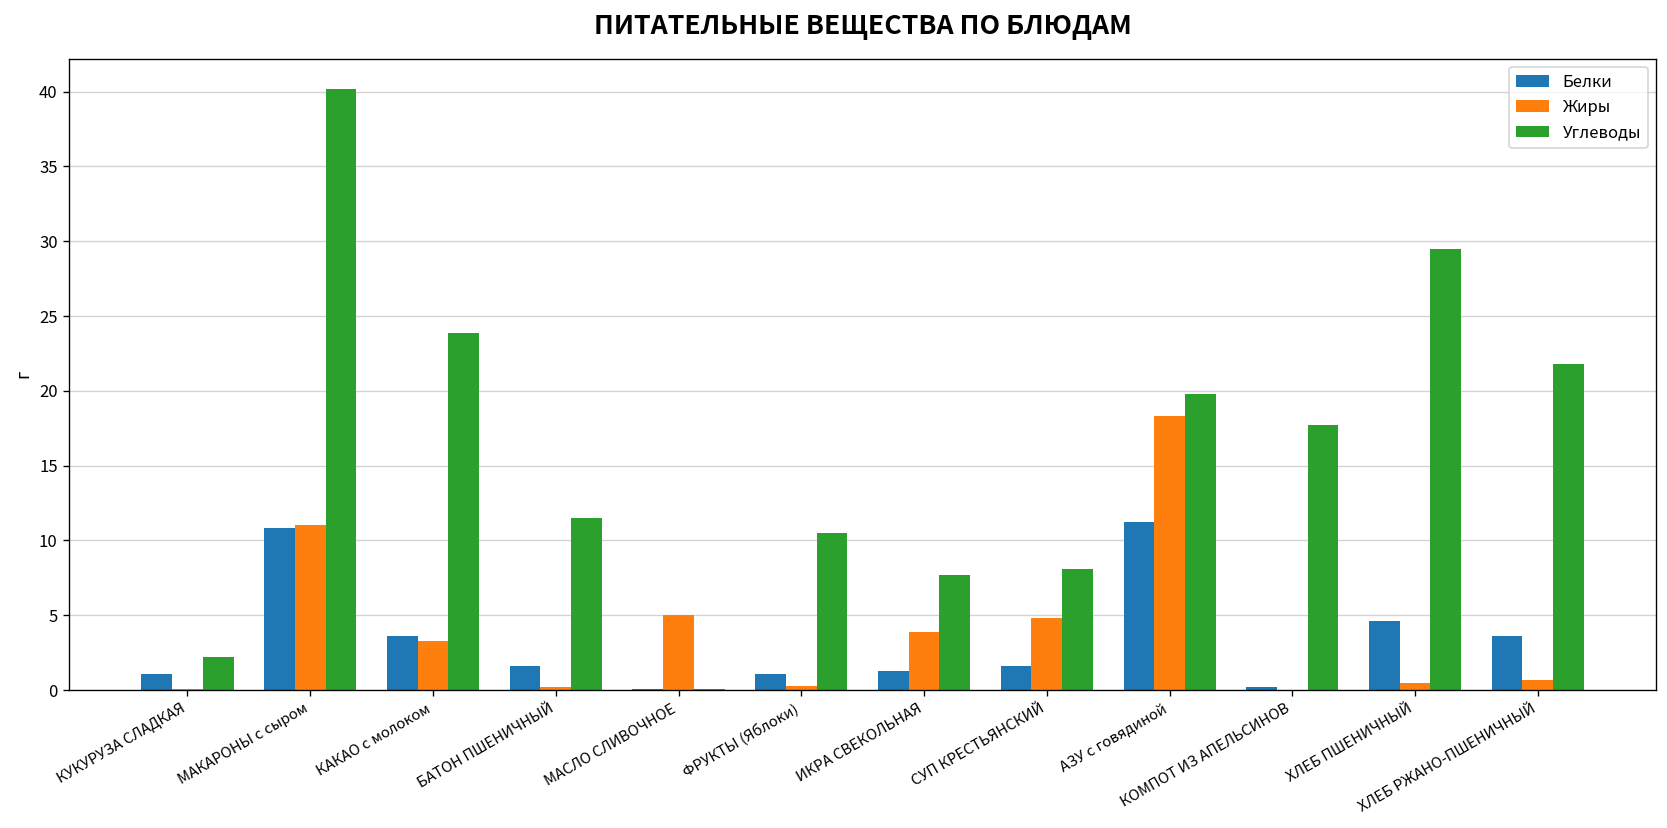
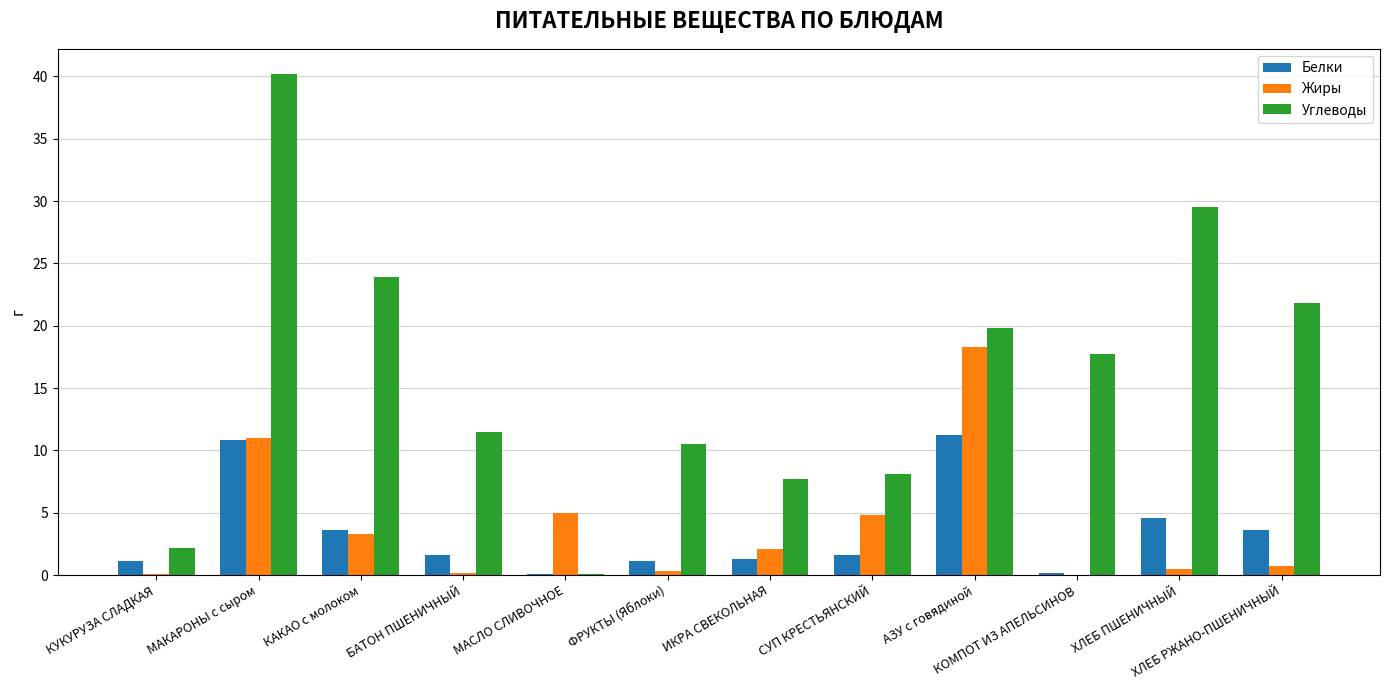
  {
    "Белки": {
      "КУКУРУЗА СЛАДКАЯ": 1.1,
      "МАКАРОНЫ с сыром": 10.8,
      "КАКАО с молоком": 3.6,
      "БАТОН ПШЕНИЧНЫЙ": 1.6,
      "ФРУКТЫ (Яблоки)": 1.1,
      "ИКРА СВЕКОЛЬНАЯ": 1.3,
      "СУП КРЕСТЬЯНСКИЙ": 1.6,
      "АЗУ с говядиной": 11.2,
      "ХЛЕБ ПШЕНИЧНЫЙ": 4.6,
      "ХЛЕБ РЖАНО-ПШЕНИЧНЫЙ": 3.6
    },
    "Жиры": {
      "МАКАРОНЫ с сыром": 11.0,
      "КАКАО с молоком": 3.3,
      "МАСЛО СЛИВОЧНОЕ": 5.0,
      "ФРУКТЫ (Яблоки)": 0.3,
-     "ИКРА СВЕКОЛЬНАЯ": 3.9,
+     "ИКРА СВЕКОЛЬНАЯ": 2.1,
      "СУП КРЕСТЬЯНСКИЙ": 4.8,
      "АЗУ с говядиной": 18.3,
      "КОМПОТ ИЗ АПЕЛЬСИНОВ": 0.0,
      "ХЛЕБ ПШЕНИЧНЫЙ": 0.5,
      "ХЛЕБ РЖАНО-ПШЕНИЧНЫЙ": 0.7
    },
    "Углеводы": {
      "КУКУРУЗА СЛАДКАЯ": 2.2,
      "МАКАРОНЫ с сыром": 40.2,
      "КАКАО с молоком": 23.9,
      "БАТОН ПШЕНИЧНЫЙ": 11.5,
      "ФРУКТЫ (Яблоки)": 10.5,
      "ИКРА СВЕКОЛЬНАЯ": 7.7,
      "СУП КРЕСТЬЯНСКИЙ": 8.1,
      "АЗУ с говядиной": 19.8,
      "КОМПОТ ИЗ АПЕЛЬСИНОВ": 17.7,
      "ХЛЕБ ПШЕНИЧНЫЙ": 29.5,
      "ХЛЕБ РЖАНО-ПШЕНИЧНЫЙ": 21.8
    }
  }
